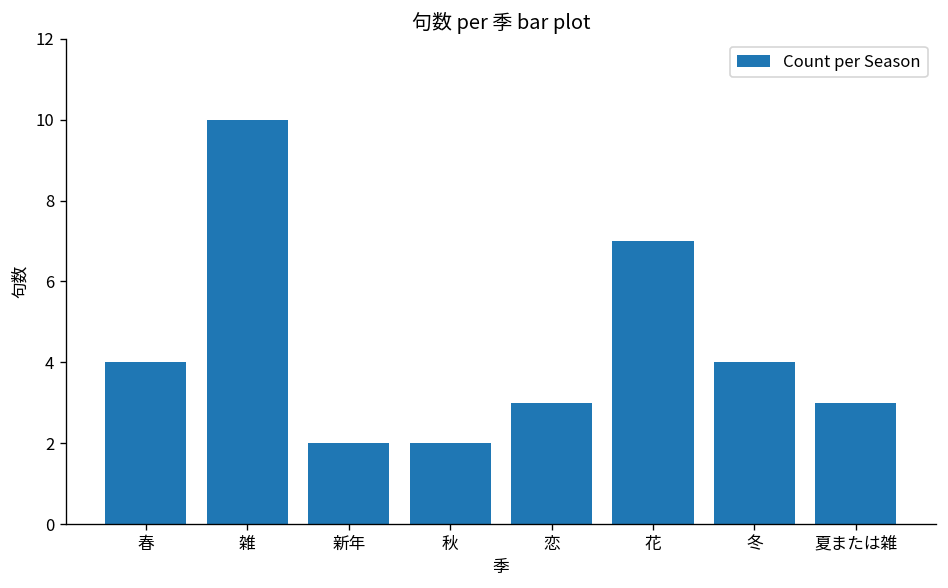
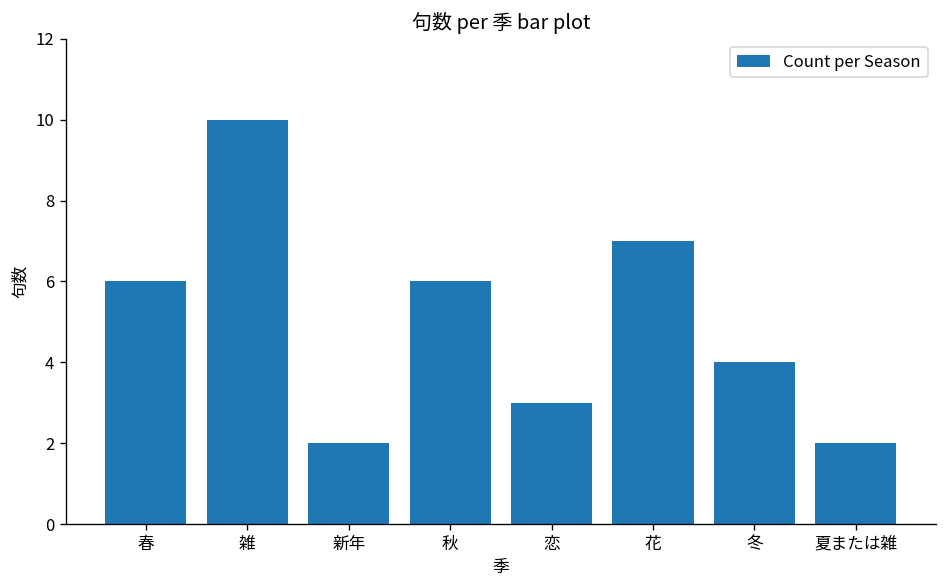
  {
-   "春": 4,
+   "春": 6,
    "雑": 10,
    "新年": 2,
-   "秋": 2,
+   "秋": 6,
    "恋": 3,
    "花": 7,
    "冬": 4,
-   "夏または雑": 3
+   "夏または雑": 2
  }
